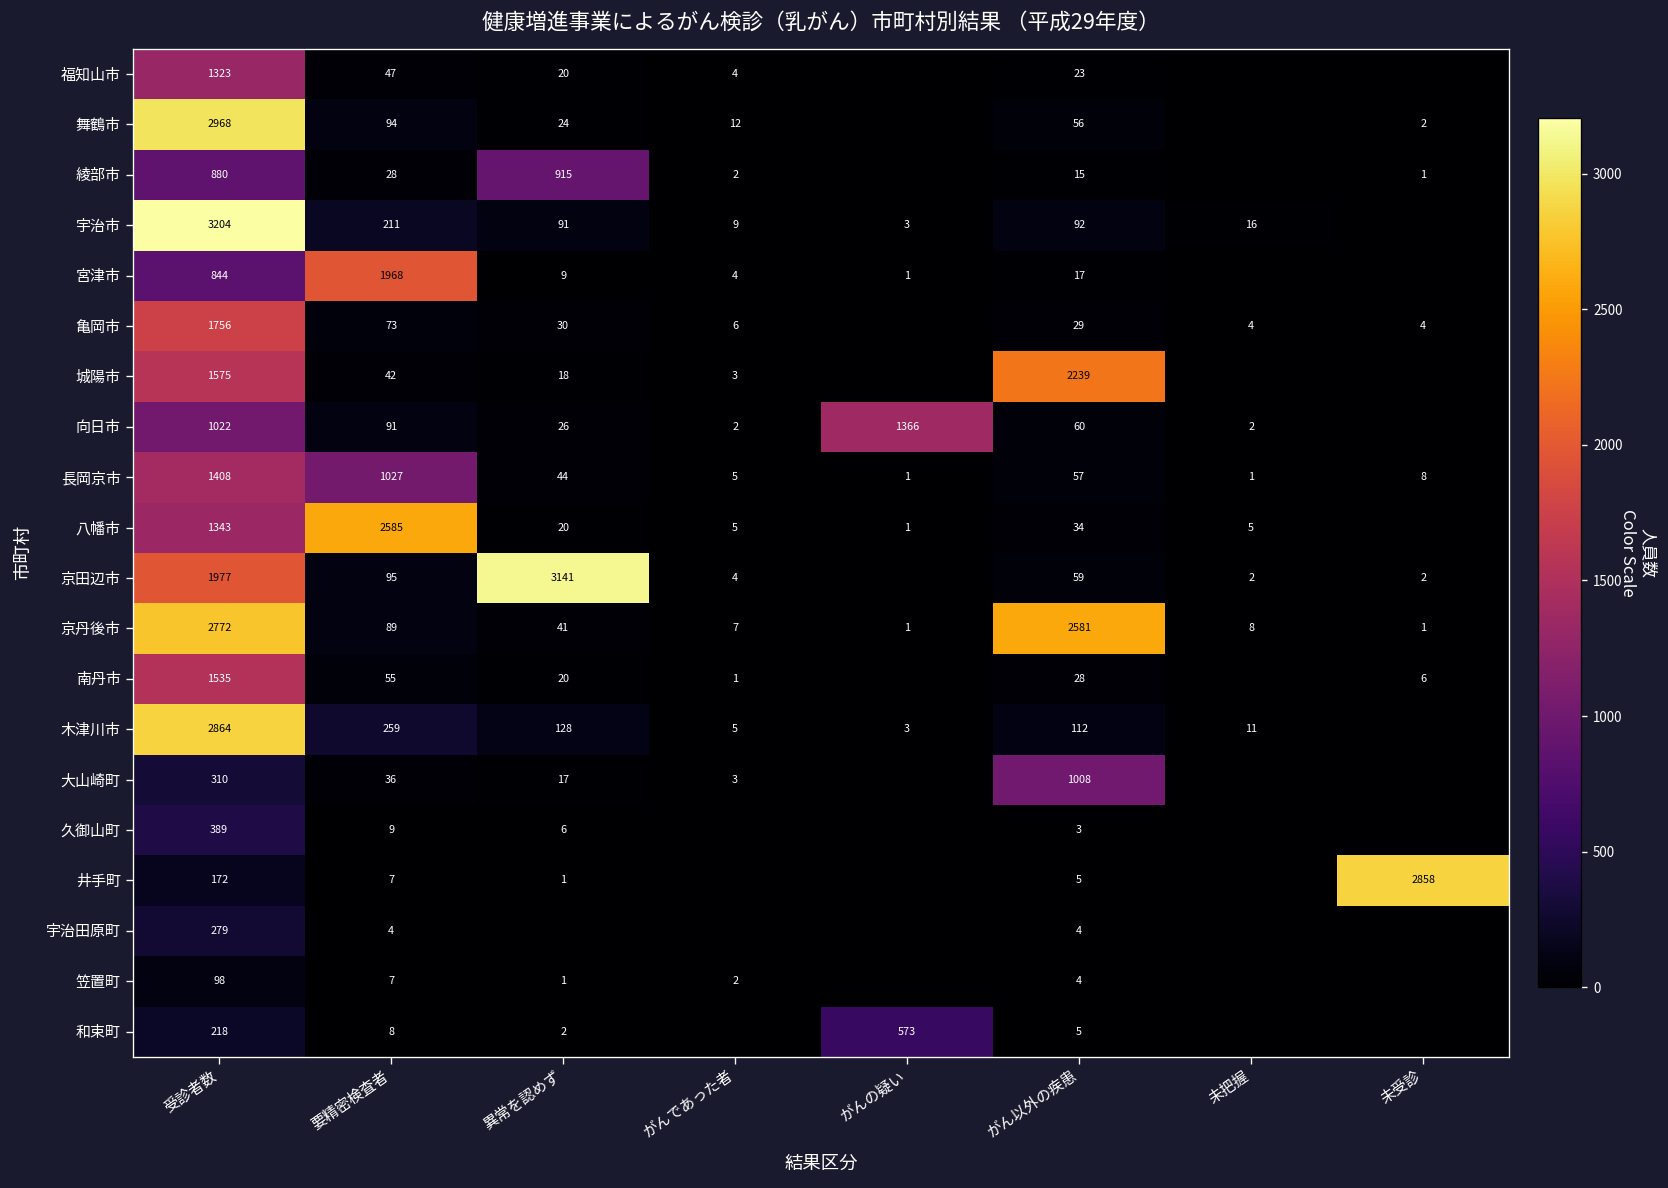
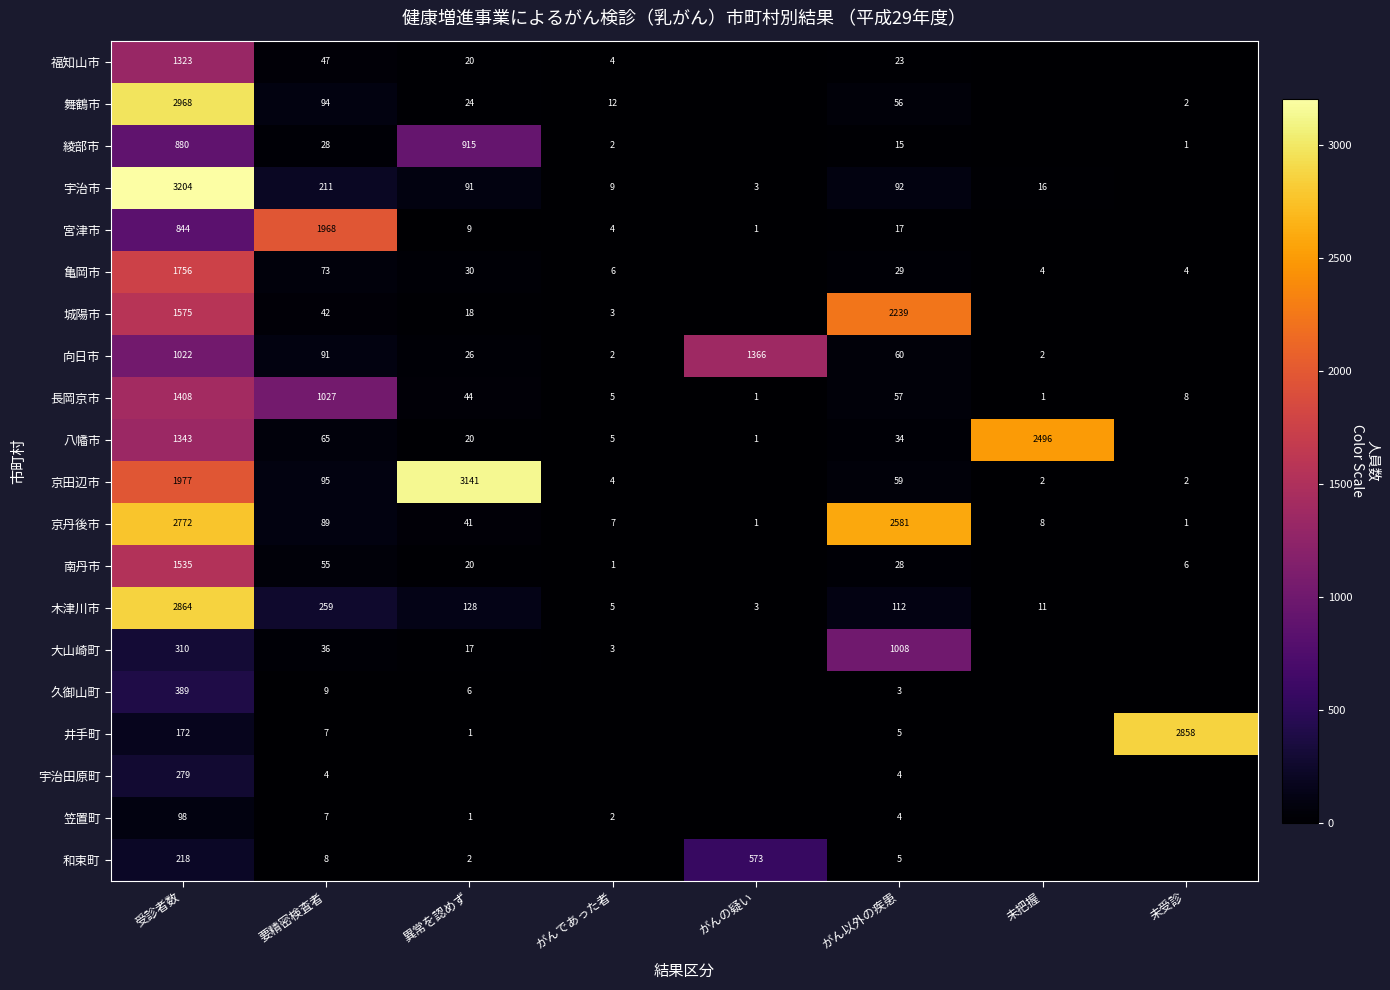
  {
    "福知山市": {
      "受診者数": 1323,
      "要精密検査者": 47,
      "異常を認めず": 20,
      "がんであった者": 4,
      "がん以外の疾患": 23
    },
    "舞鶴市": {
      "受診者数": 2968,
      "要精密検査者": 94,
      "異常を認めず": 24,
      "がんであった者": 12,
      "がん以外の疾患": 56,
      "未受診": 2
    },
    "綾部市": {
      "受診者数": 880,
      "要精密検査者": 28,
      "異常を認めず": 915,
      "がんであった者": 2,
      "がん以外の疾患": 15,
      "未受診": 1
    },
    "宇治市": {
      "受診者数": 3204,
      "要精密検査者": 211,
      "異常を認めず": 91,
      "がんであった者": 9,
      "がんの疑い": 3,
      "がん以外の疾患": 92,
      "未把握": 16
    },
    "宮津市": {
      "受診者数": 844,
      "要精密検査者": 1968,
      "異常を認めず": 9,
      "がんであった者": 4,
      "がんの疑い": 1,
      "がん以外の疾患": 17
    },
    "亀岡市": {
      "受診者数": 1756,
      "要精密検査者": 73,
      "異常を認めず": 30,
      "がんであった者": 6,
      "がん以外の疾患": 29,
      "未把握": 4,
      "未受診": 4
    },
    "城陽市": {
      "受診者数": 1575,
      "要精密検査者": 42,
      "異常を認めず": 18,
      "がんであった者": 3,
      "がん以外の疾患": 2239
    },
    "向日市": {
      "受診者数": 1022,
      "要精密検査者": 91,
      "異常を認めず": 26,
      "がんであった者": 2,
      "がんの疑い": 1366,
      "がん以外の疾患": 60,
      "未把握": 2
    },
    "長岡京市": {
      "受診者数": 1408,
      "要精密検査者": 1027,
      "異常を認めず": 44,
      "がんであった者": 5,
      "がんの疑い": 1,
      "がん以外の疾患": 57,
      "未把握": 1,
      "未受診": 8
    },
    "八幡市": {
      "受診者数": 1343,
-     "要精密検査者": 2585,
+     "要精密検査者": 65,
      "異常を認めず": 20,
      "がんであった者": 5,
      "がんの疑い": 1,
      "がん以外の疾患": 34,
-     "未把握": 5
+     "未把握": 2496
    },
    "京田辺市": {
      "受診者数": 1977,
      "要精密検査者": 95,
      "異常を認めず": 3141,
      "がんであった者": 4,
      "がん以外の疾患": 59,
      "未把握": 2,
      "未受診": 2
    },
    "京丹後市": {
      "受診者数": 2772,
      "要精密検査者": 89,
      "異常を認めず": 41,
      "がんであった者": 7,
      "がんの疑い": 1,
      "がん以外の疾患": 2581,
      "未把握": 8,
      "未受診": 1
    },
    "南丹市": {
      "受診者数": 1535,
      "要精密検査者": 55,
      "異常を認めず": 20,
      "がんであった者": 1,
      "がん以外の疾患": 28,
      "未受診": 6
    },
    "木津川市": {
      "受診者数": 2864,
      "要精密検査者": 259,
      "異常を認めず": 128,
      "がんであった者": 5,
      "がんの疑い": 3,
      "がん以外の疾患": 112,
      "未把握": 11
    },
    "大山崎町": {
      "受診者数": 310,
      "要精密検査者": 36,
      "異常を認めず": 17,
      "がんであった者": 3,
      "がん以外の疾患": 1008
    },
    "久御山町": {
      "受診者数": 389,
      "要精密検査者": 9,
      "異常を認めず": 6,
      "がん以外の疾患": 3
    },
    "井手町": {
      "受診者数": 172,
      "要精密検査者": 7,
      "異常を認めず": 1,
      "がん以外の疾患": 5,
      "未受診": 2858
    },
    "宇治田原町": {
      "受診者数": 279,
      "要精密検査者": 4,
      "がん以外の疾患": 4
    },
    "笠置町": {
      "受診者数": 98,
      "要精密検査者": 7,
      "異常を認めず": 1,
      "がんであった者": 2,
      "がん以外の疾患": 4
    },
    "和束町": {
      "受診者数": 218,
      "要精密検査者": 8,
      "異常を認めず": 2,
      "がんの疑い": 573,
      "がん以外の疾患": 5
    }
  }
